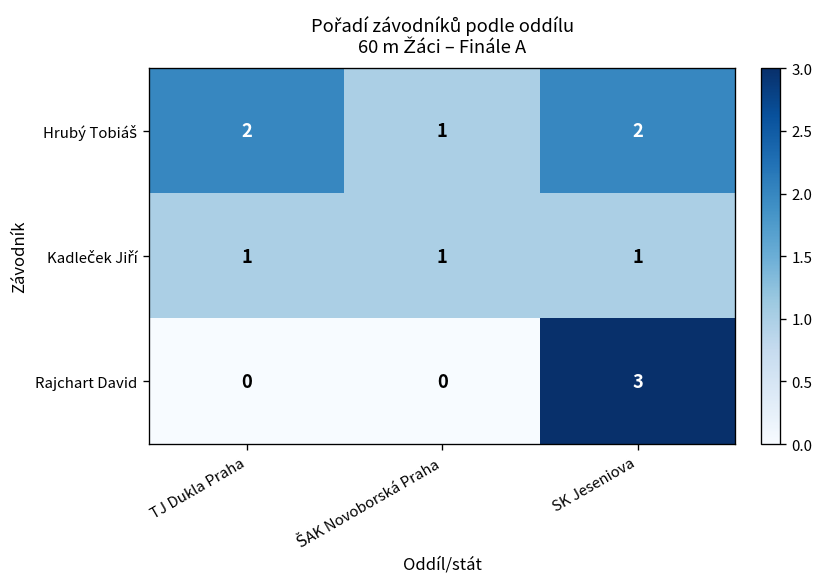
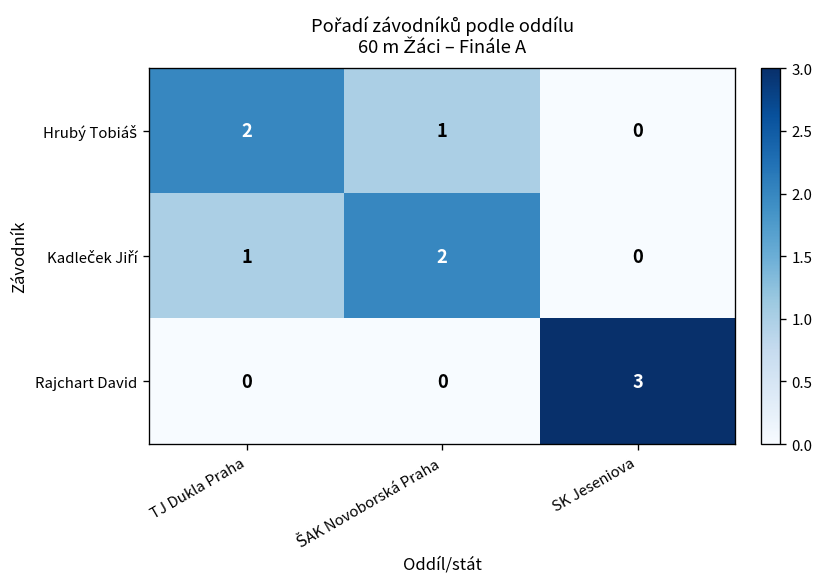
  {
    "Hrubý Tobiáš": {
      "TJ Dukla Praha": 2,
      "ŠAK Novoborská Praha": 1,
-     "SK Jeseniova": 2
+     "SK Jeseniova": 0
    },
    "Kadleček Jiří": {
      "TJ Dukla Praha": 1,
-     "ŠAK Novoborská Praha": 1,
-     "SK Jeseniova": 1
+     "ŠAK Novoborská Praha": 2,
+     "SK Jeseniova": 0
    },
    "Rajchart David": {
      "TJ Dukla Praha": 0,
      "ŠAK Novoborská Praha": 0,
      "SK Jeseniova": 3
    }
  }
